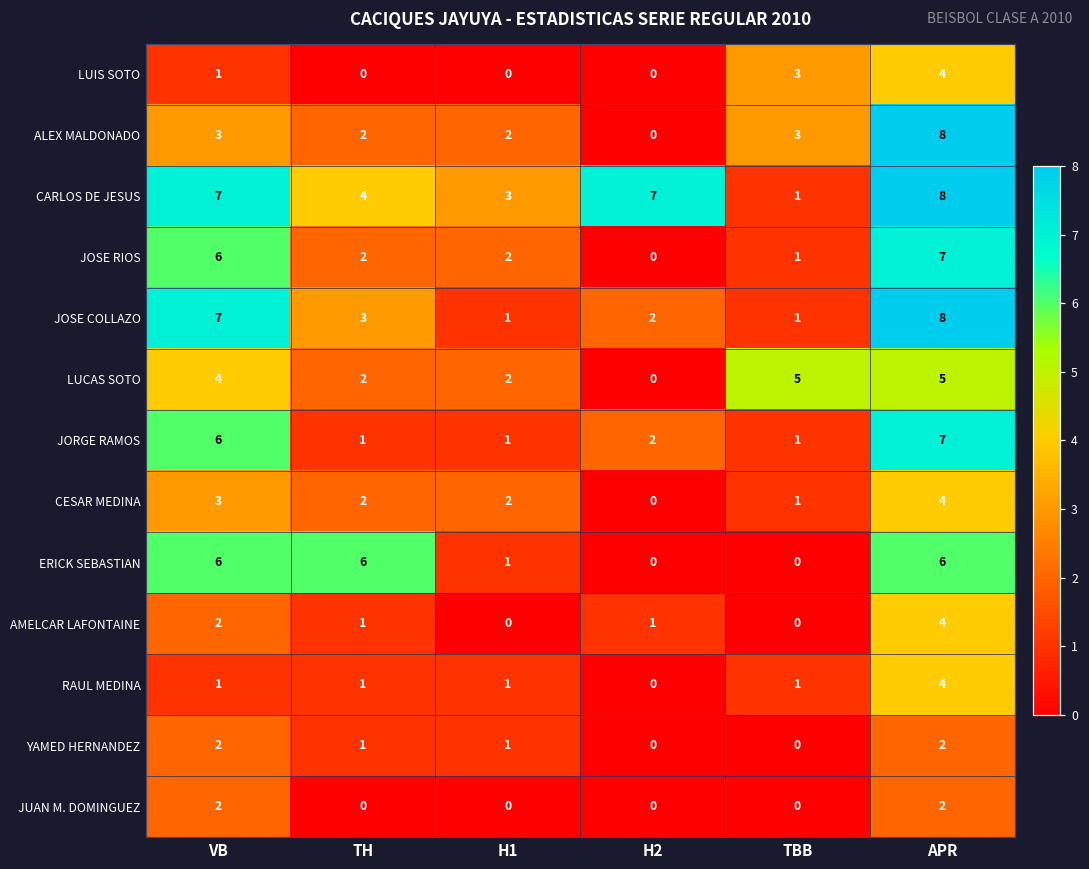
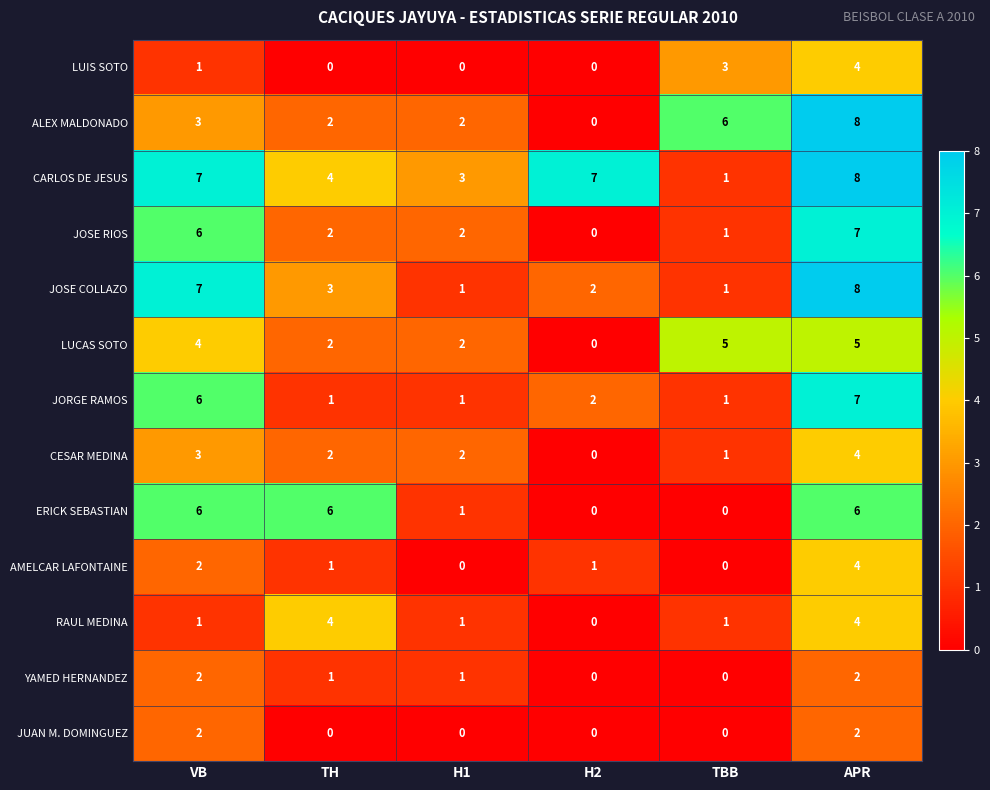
  {
    "LUIS SOTO": {
      "VB": 1,
      "TH": 0,
      "H1": 0,
      "H2": 0,
      "TBB": 3,
      "APR": 4
    },
    "ALEX MALDONADO": {
      "VB": 3,
      "TH": 2,
      "H1": 2,
      "H2": 0,
-     "TBB": 3,
+     "TBB": 6,
      "APR": 8
    },
    "CARLOS DE JESUS": {
      "VB": 7,
      "TH": 4,
      "H1": 3,
      "H2": 7,
      "TBB": 1,
      "APR": 8
    },
    "JOSE RIOS": {
      "VB": 6,
      "TH": 2,
      "H1": 2,
      "H2": 0,
      "TBB": 1,
      "APR": 7
    },
    "JOSE COLLAZO": {
      "VB": 7,
      "TH": 3,
      "H1": 1,
      "H2": 2,
      "TBB": 1,
      "APR": 8
    },
    "LUCAS SOTO": {
      "VB": 4,
      "TH": 2,
      "H1": 2,
      "H2": 0,
      "TBB": 5,
      "APR": 5
    },
    "JORGE RAMOS": {
      "VB": 6,
      "TH": 1,
      "H1": 1,
      "H2": 2,
      "TBB": 1,
      "APR": 7
    },
    "CESAR MEDINA": {
      "VB": 3,
      "TH": 2,
      "H1": 2,
      "H2": 0,
      "TBB": 1,
      "APR": 4
    },
    "ERICK SEBASTIAN": {
      "VB": 6,
      "TH": 6,
      "H1": 1,
      "H2": 0,
      "TBB": 0,
      "APR": 6
    },
    "AMELCAR LAFONTAINE": {
      "VB": 2,
      "TH": 1,
      "H1": 0,
      "H2": 1,
      "TBB": 0,
      "APR": 4
    },
    "RAUL MEDINA": {
      "VB": 1,
-     "TH": 1,
+     "TH": 4,
      "H1": 1,
      "H2": 0,
      "TBB": 1,
      "APR": 4
    },
    "YAMED HERNANDEZ": {
      "VB": 2,
      "TH": 1,
      "H1": 1,
      "H2": 0,
      "TBB": 0,
      "APR": 2
    },
    "JUAN M. DOMINGUEZ": {
      "VB": 2,
      "TH": 0,
      "H1": 0,
      "H2": 0,
      "TBB": 0,
      "APR": 2
    }
  }
